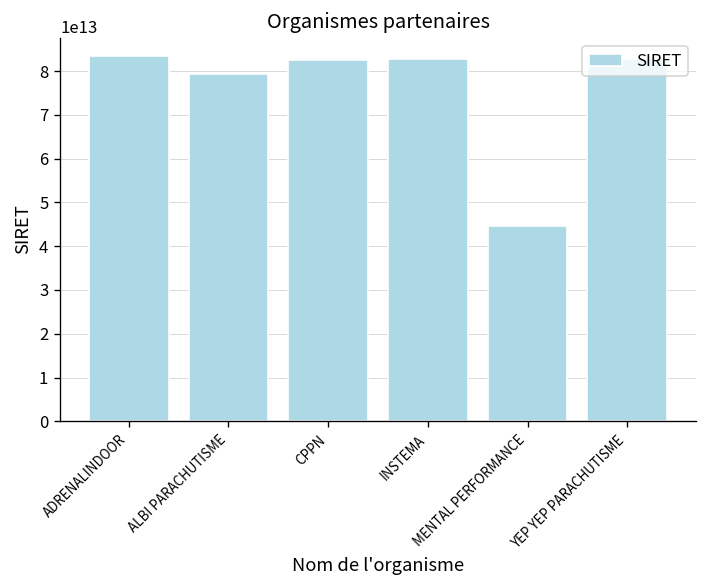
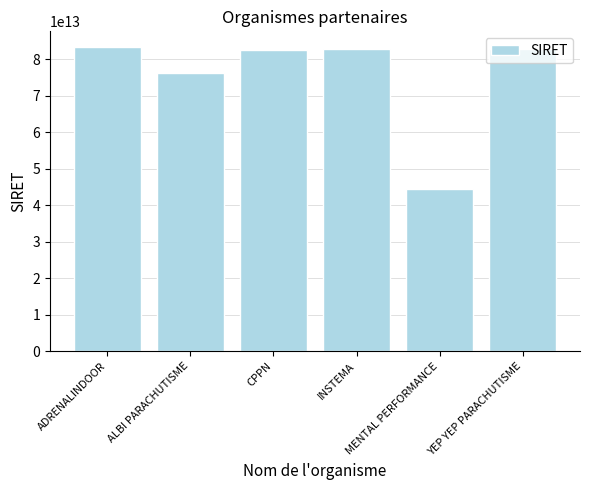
  {
    "ADRENALINDOOR": 83000000000000,
-   "ALBI PARACHUTISME": 79000000000000,
+   "ALBI PARACHUTISME": 76000000000000,
    "CPPN": 82000000000000,
    "INSTEMA": 83000000000000,
    "MENTAL PERFORMANCE": 44000000000000
  }
